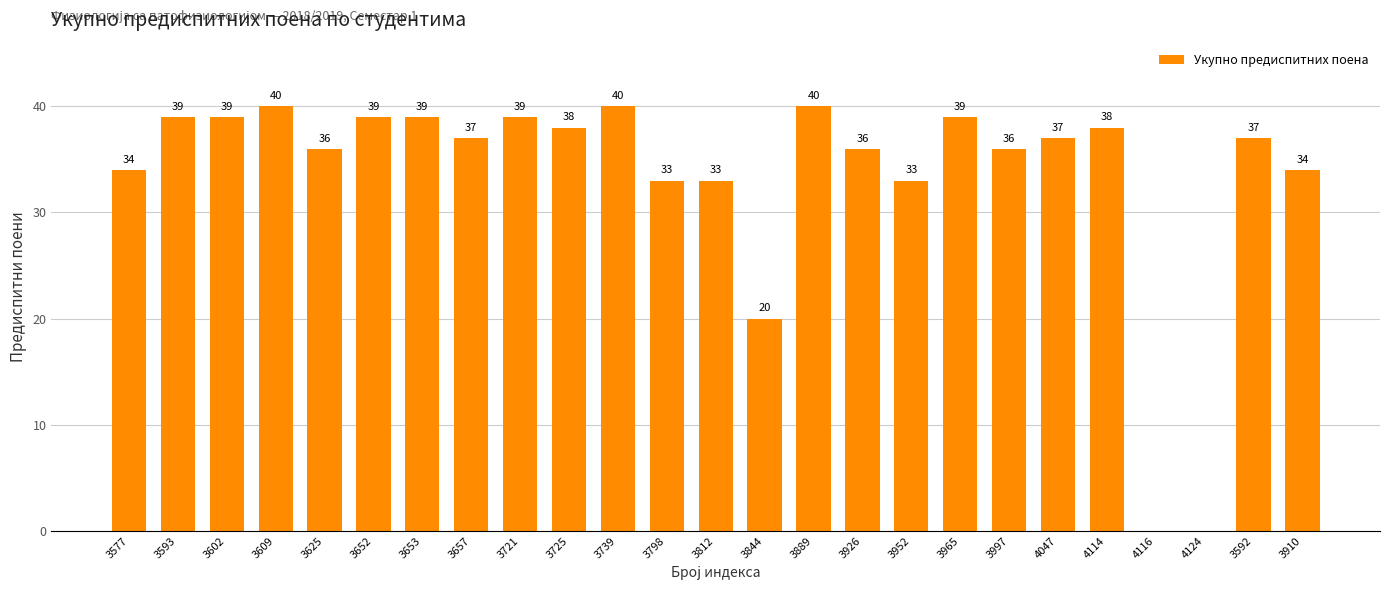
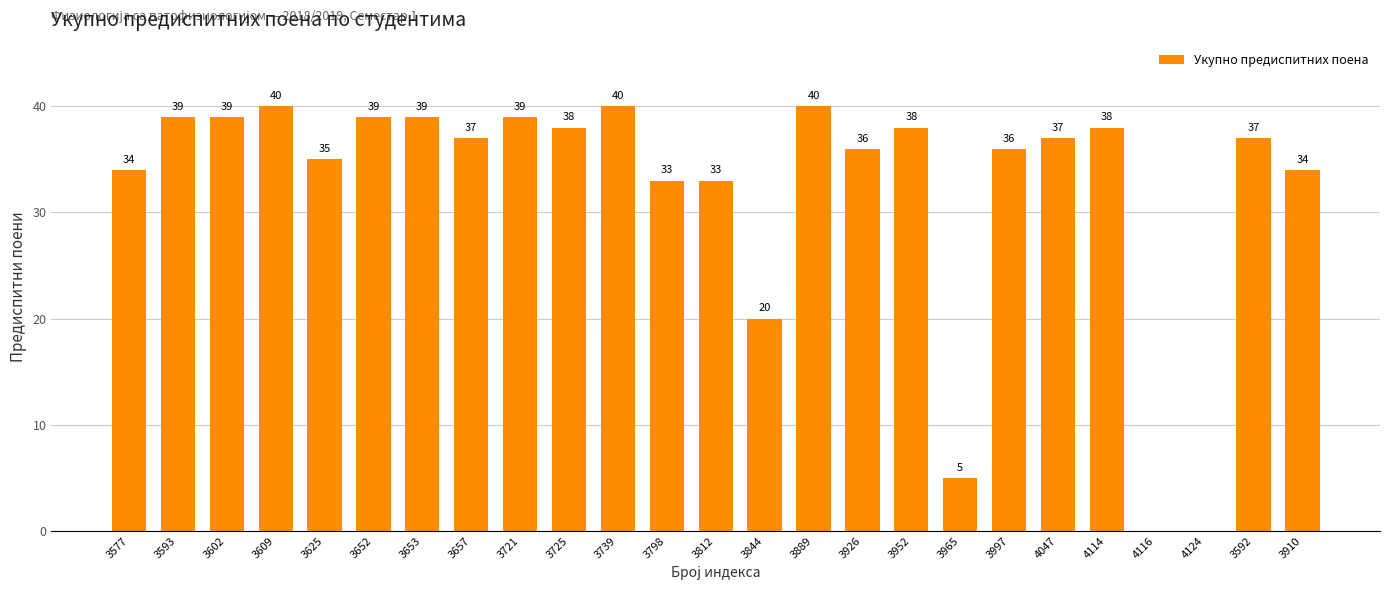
  {
    "3577": 34,
    "3593": 39,
    "3602": 39,
    "3609": 40,
-   "3625": 36,
+   "3625": 35,
    "3652": 39,
    "3653": 39,
    "3657": 37,
    "3721": 39,
    "3725": 38,
    "3739": 40,
    "3798": 33,
    "3812": 33,
    "3844": 20,
    "3889": 40,
    "3926": 36,
-   "3952": 33,
-   "3965": 39,
+   "3952": 38,
+   "3965": 5,
    "3997": 36,
    "4047": 37,
    "4114": 38,
    "3592": 37,
    "3910": 34
  }
